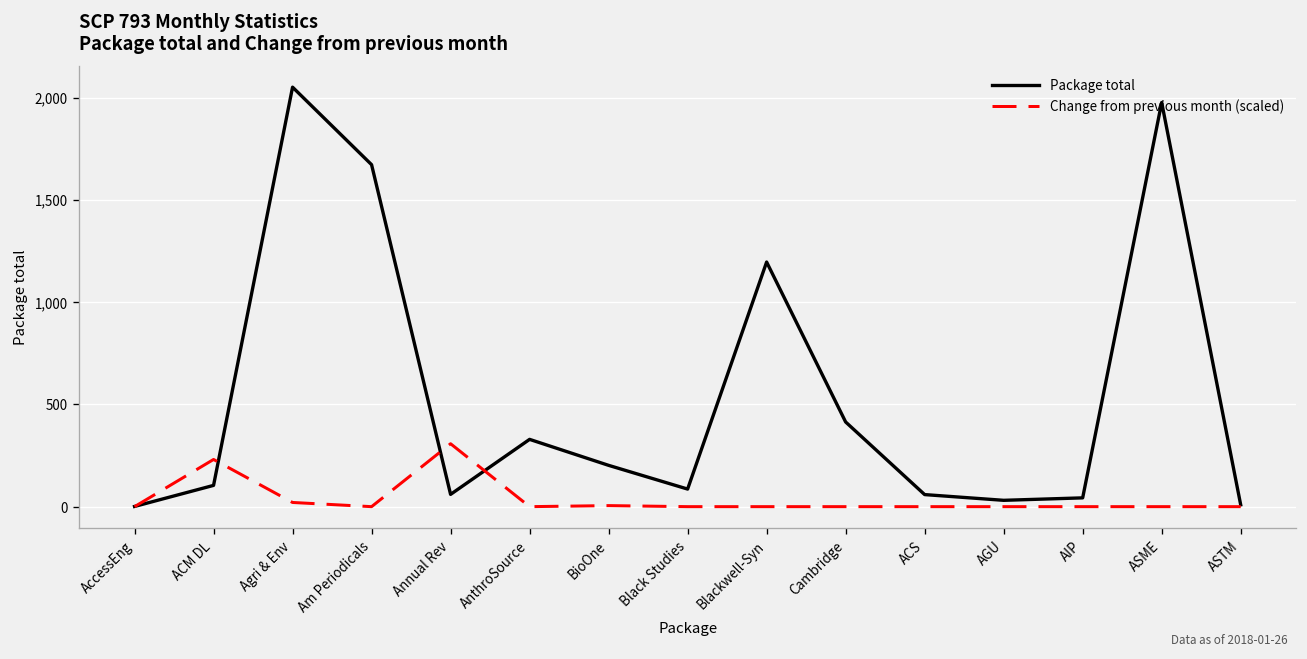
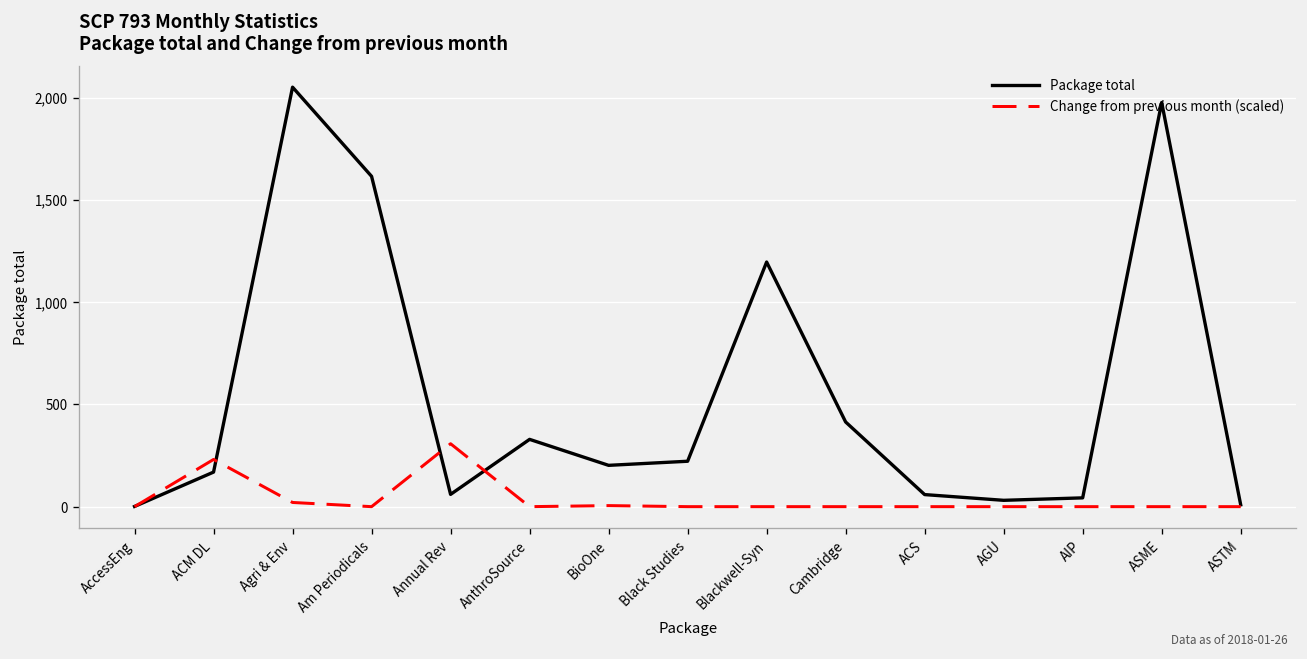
  {
    "Package total": {
-     "ACM DL": "100",
+     "ACM DL": "170",
      "Agri & Env": "2,050",
-     "Am Periodicals": "1,670",
+     "Am Periodicals": "1,620",
      "Annual Rev": "60",
      "AnthroSource": "330",
      "BioOne": "200",
-     "Black Studies": "90",
+     "Black Studies": "220",
      "Blackwell-Syn": "1,200",
      "Cambridge": "410",
      "ACS": "60",
      "AGU": "30",
      "AIP": "40",
      "ASME": "1,980"
    },
    "Change from previous month (scaled)": {
      "ACM DL": "230",
      "Agri & Env": "20",
      "Am Periodicals": "0",
      "Annual Rev": "310",
      "AnthroSource": "0",
      "BioOne": "10",
      "Black Studies": "0",
      "Blackwell-Syn": "0",
      "Cambridge": "0",
      "ACS": "0",
      "AGU": "0",
      "AIP": "0",
      "ASME": "0"
    }
  }
